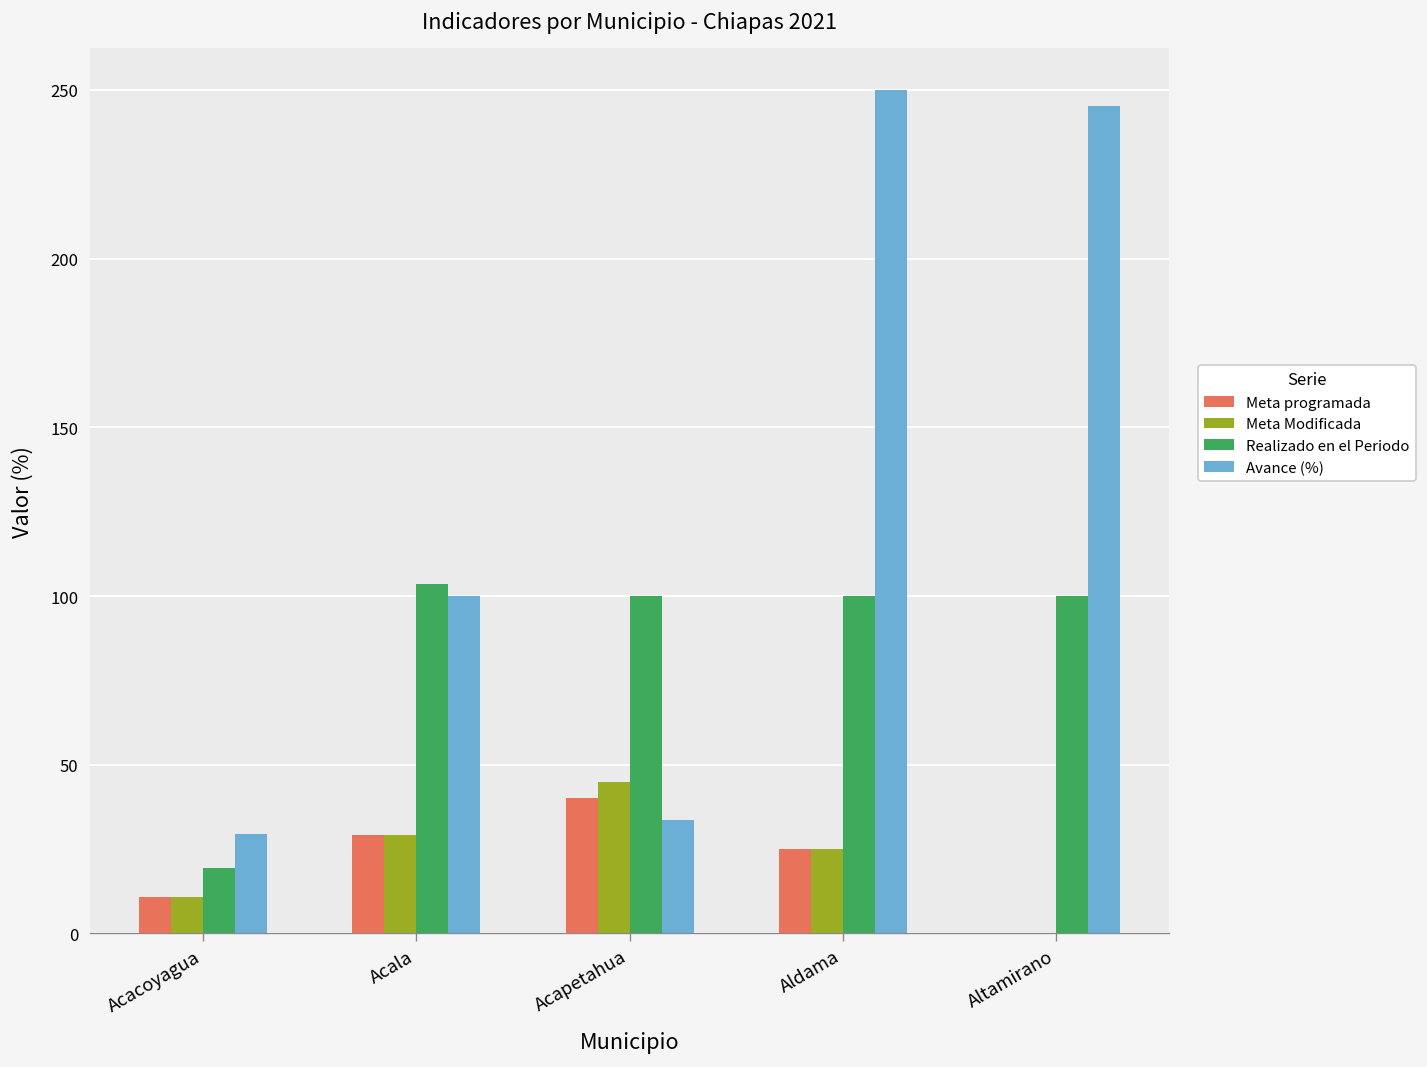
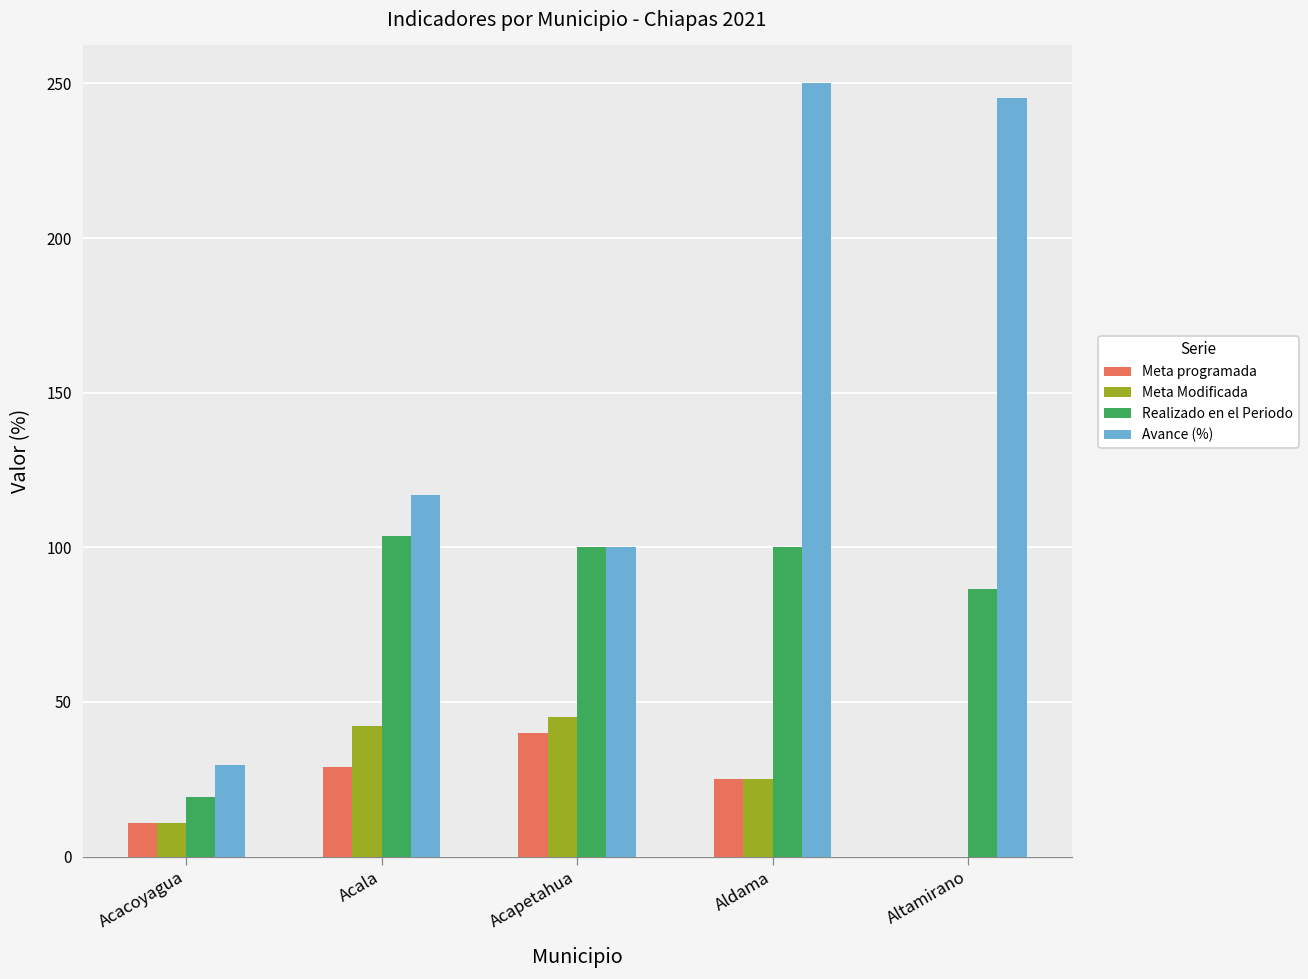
  {
    "Meta programada": {
      "Acacoyagua": 11,
      "Acala": 29,
      "Acapetahua": 40,
      "Aldama": 25,
      "Altamirano": 0
    },
    "Meta Modificada": {
      "Acacoyagua": 11,
-     "Acala": 29,
+     "Acala": 42,
      "Acapetahua": 45,
      "Aldama": 25,
      "Altamirano": 0
    },
    "Realizado en el Periodo": {
      "Acacoyagua": 19,
      "Acala": 104,
      "Acapetahua": 100,
      "Aldama": 100,
-     "Altamirano": 100
+     "Altamirano": 87
    },
    "Avance (%)": {
      "Acacoyagua": 29,
-     "Acala": 100,
-     "Acapetahua": 34,
+     "Acala": 117,
+     "Acapetahua": 100,
      "Aldama": 250,
      "Altamirano": 245
    }
  }
